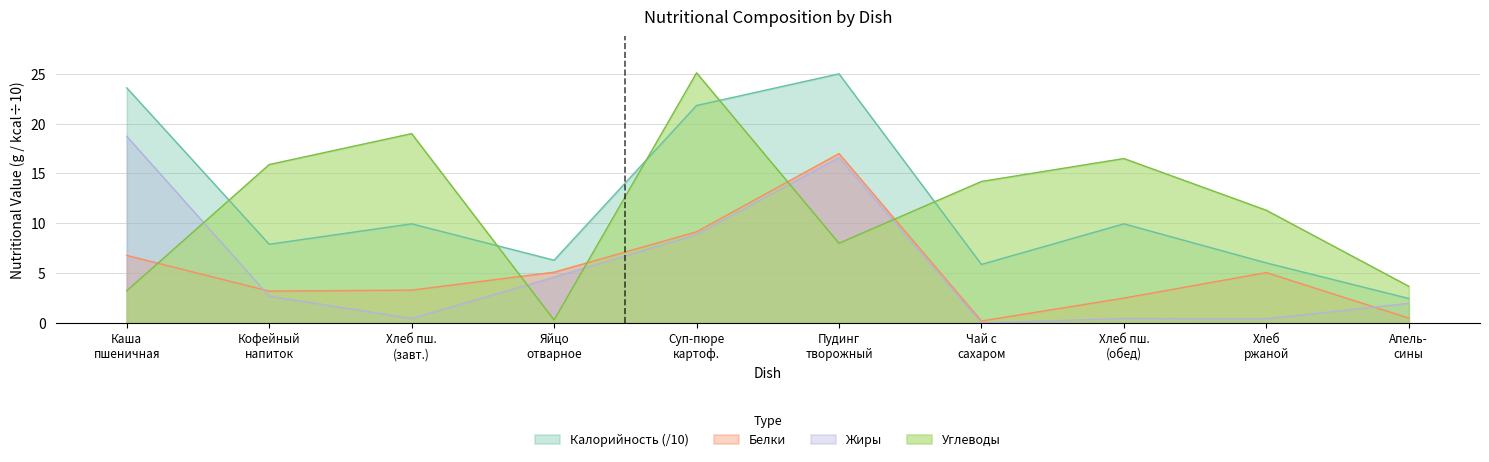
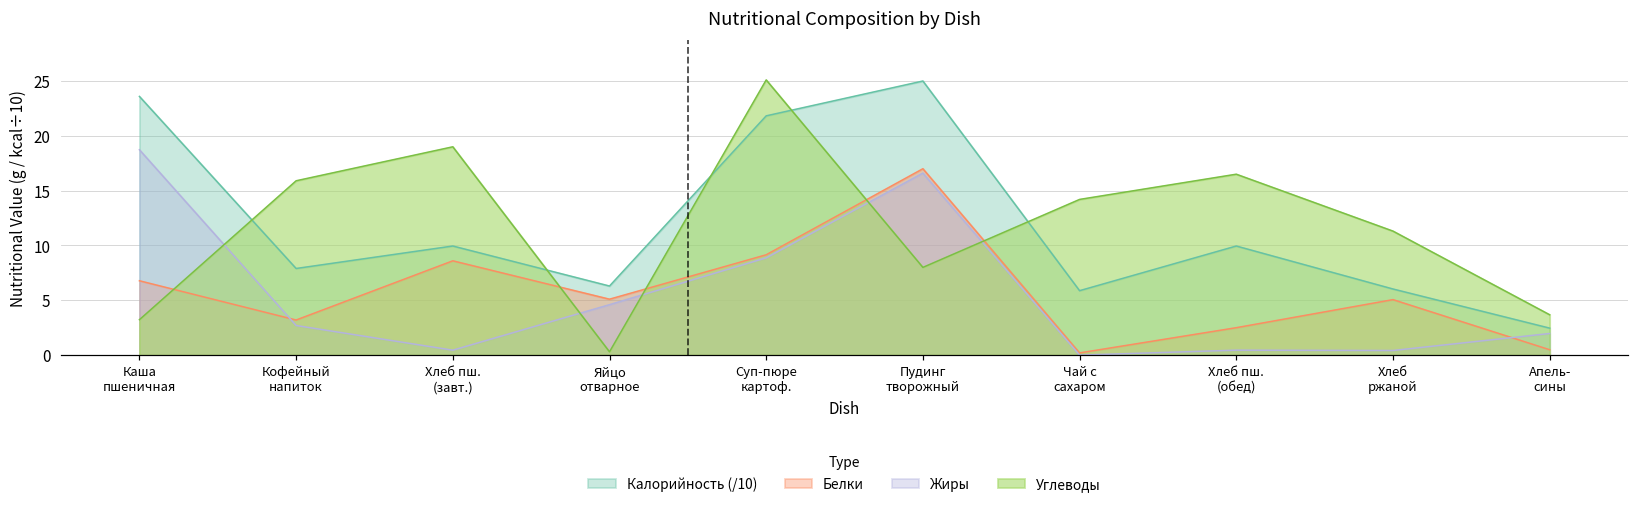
  {
    "Белки": {
      "Каша пшеничная": 7,
      "Кофейный напиток": 3,
-     "Хлеб пш. (завт.)": 3,
+     "Хлеб пш. (завт.)": 9,
      "Яйцо отварное": 5,
      "Суп-пюре картоф.": 9,
      "Пудинг творожный": 17,
      "Хлеб пш. (обед)": 3,
      "Хлеб ржаной": 5,
      "Апель- сины": 0
    },
    "Углеводы": {
      "Каша пшеничная": 3,
      "Кофейный напиток": 16,
      "Хлеб пш. (завт.)": 19,
      "Яйцо отварное": 0,
      "Суп-пюре картоф.": 25,
      "Пудинг творожный": 8,
      "Чай с сахаром": 14,
      "Хлеб пш. (обед)": 17,
      "Хлеб ржаной": 11,
      "Апель- сины": 4
    }
  }
